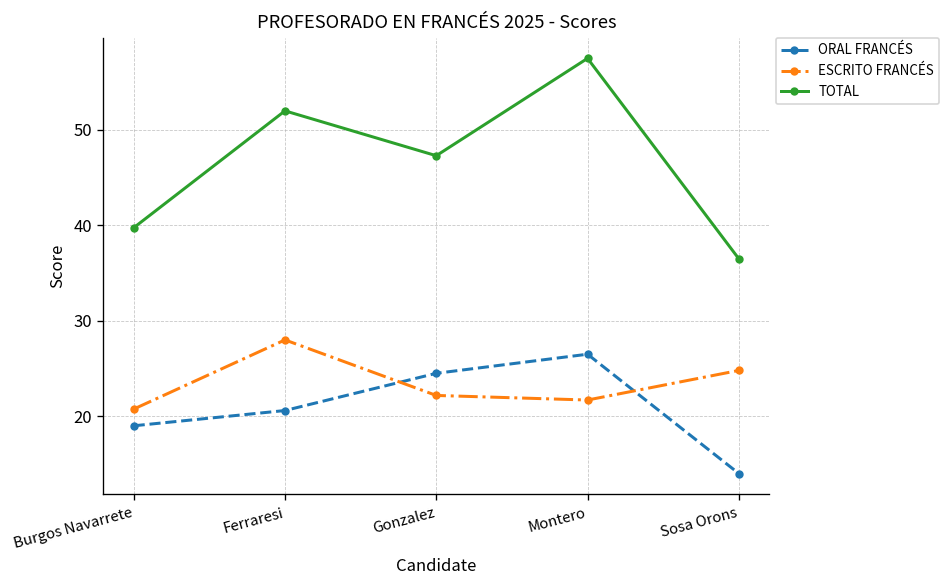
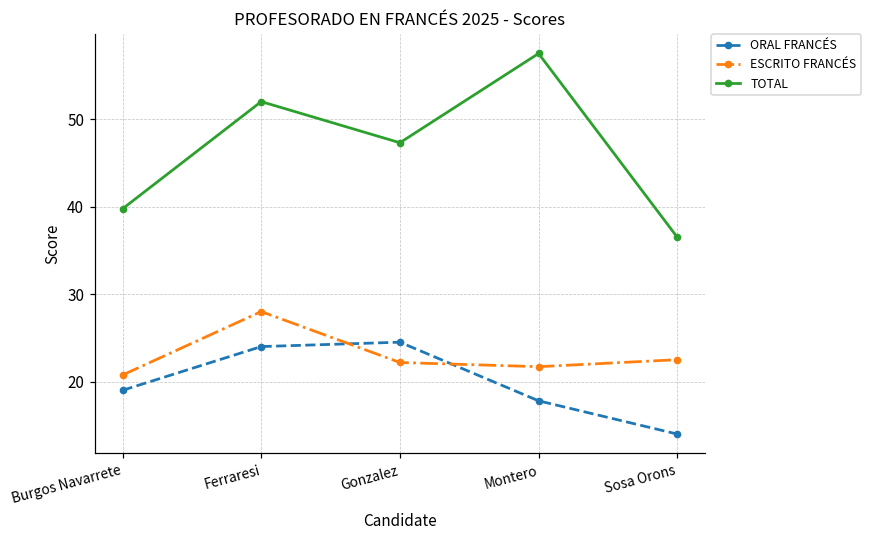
  {
    "ORAL FRANCÉS": {
      "Burgos Navarrete": 19,
-     "Ferraresi": 21,
+     "Ferraresi": 24,
      "Gonzalez": 25,
-     "Montero": 27,
+     "Montero": 18,
      "Sosa Orons": 14
    },
    "ESCRITO FRANCÉS": {
      "Burgos Navarrete": 21,
      "Ferraresi": 28,
      "Gonzalez": 22,
      "Montero": 22,
-     "Sosa Orons": 25
+     "Sosa Orons": 23
    },
    "TOTAL": {
      "Burgos Navarrete": 40,
      "Ferraresi": 52,
      "Gonzalez": 47,
      "Montero": 58,
      "Sosa Orons": 37
    }
  }
